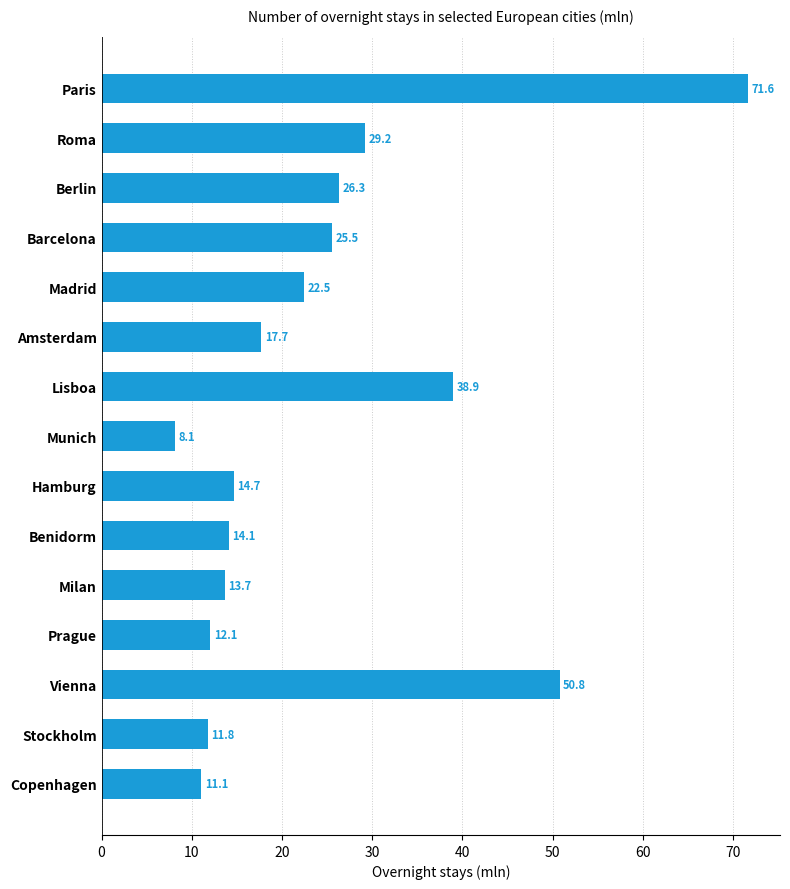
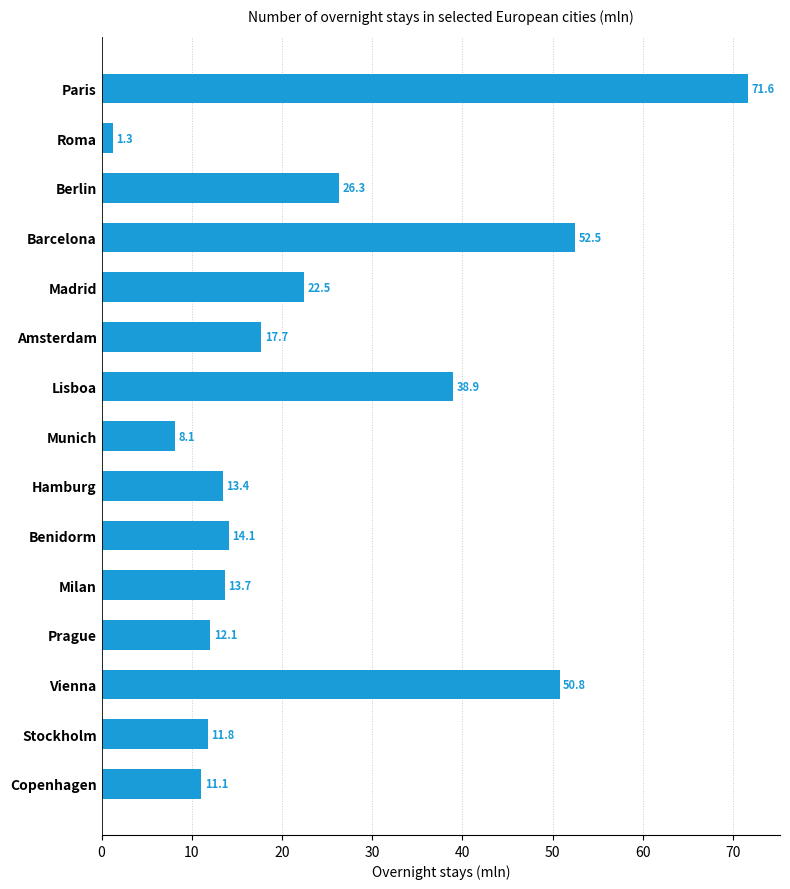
  {
    "Paris": 71.6,
-   "Roma": 29.2,
+   "Roma": 1.3,
    "Berlin": 26.3,
-   "Barcelona": 25.5,
+   "Barcelona": 52.5,
    "Madrid": 22.5,
    "Amsterdam": 17.7,
    "Lisboa": 38.9,
    "Munich": 8.1,
-   "Hamburg": 14.7,
+   "Hamburg": 13.4,
    "Benidorm": 14.1,
    "Milan": 13.7,
    "Prague": 12.1,
    "Vienna": 50.8,
    "Stockholm": 11.8,
    "Copenhagen": 11.1
  }
